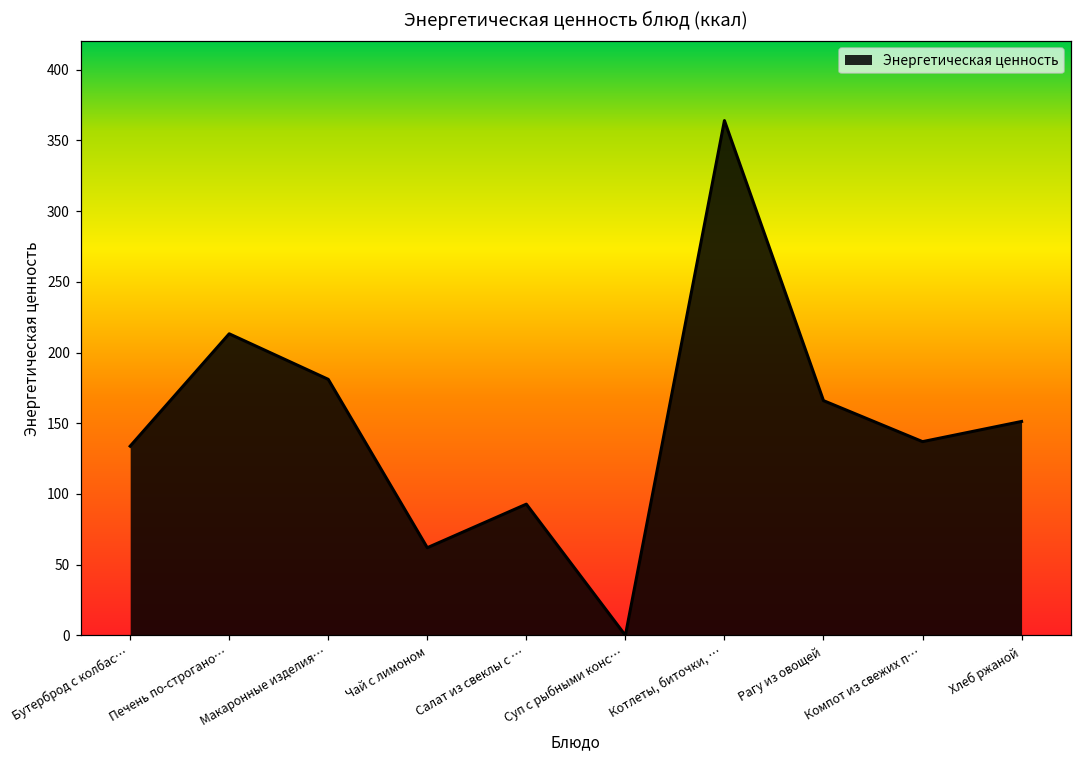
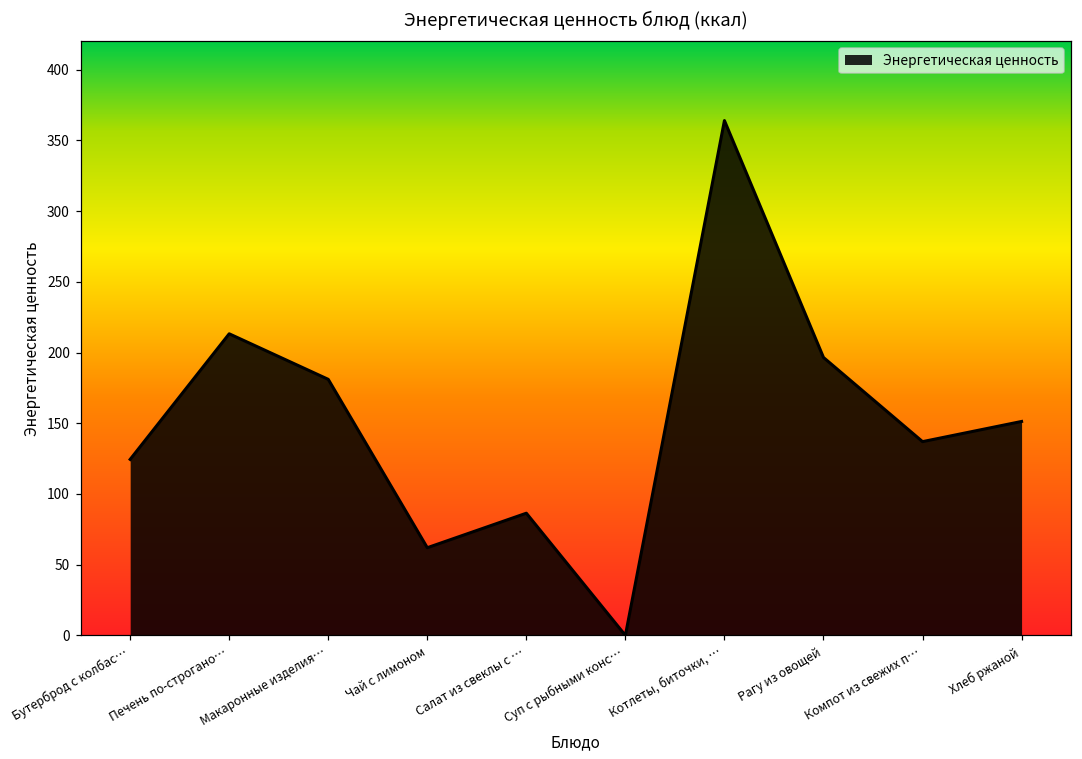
  {
-   "Бутерброд с колбас…": 134,
+   "Бутерброд с колбас…": 124,
    "Печень по-строгано…": 213,
    "Макаронные изделия…": 181,
    "Чай с лимоном": 62,
-   "Салат из свеклы с …": 93,
+   "Салат из свеклы с …": 86,
    "Суп с рыбными конс…": 0,
    "Котлеты, биточки, …": 364,
-   "Рагу из овощей": 166,
+   "Рагу из овощей": 197,
    "Компот из свежих п…": 137,
    "Хлеб ржаной": 151
  }
